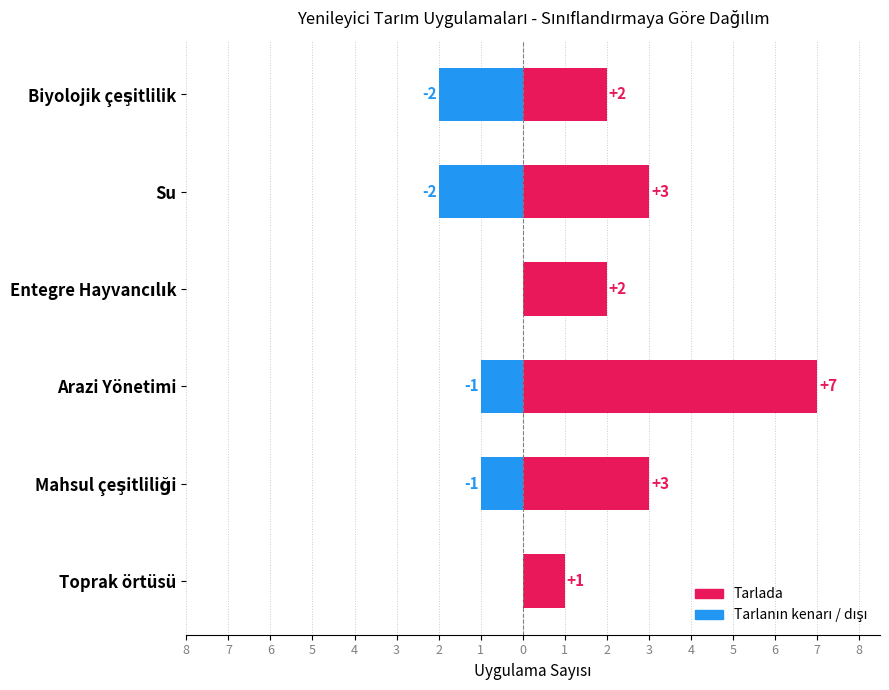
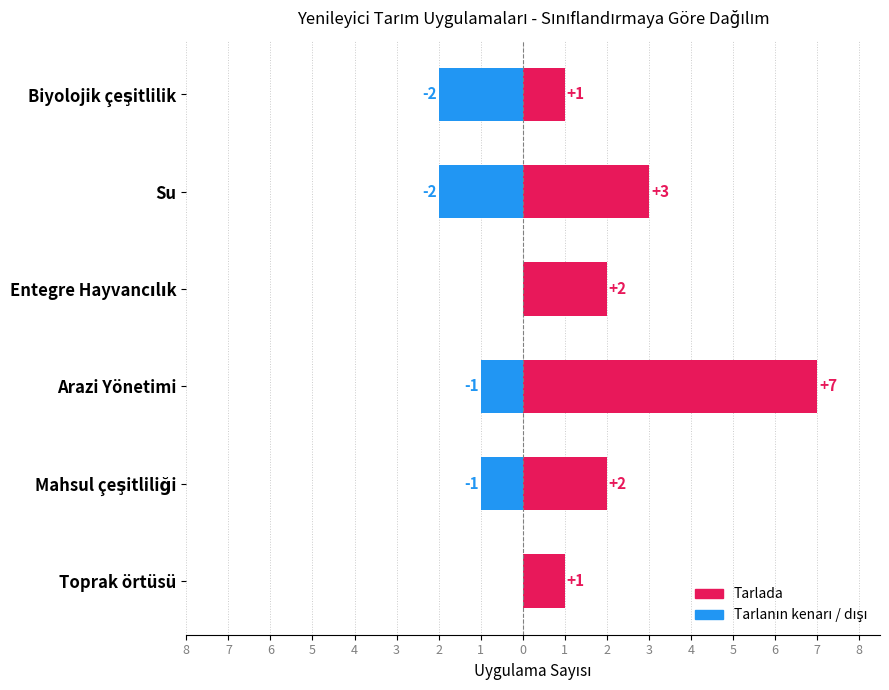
  {
    "Tarlada": {
-     "Biyolojik çeşitlilik": "+2",
+     "Biyolojik çeşitlilik": "+1",
      "Su": "+3",
      "Entegre Hayvancılık": "+2",
      "Arazi Yönetimi": "+7",
-     "Mahsul çeşitliliği": "+3",
+     "Mahsul çeşitliliği": "+2",
      "Toprak örtüsü": "+1"
    },
    "Tarlanın kenarı / dışı": {
      "Biyolojik çeşitlilik": "-2",
      "Su": "-2",
      "Arazi Yönetimi": "-1",
      "Mahsul çeşitliliği": "-1"
    }
  }
